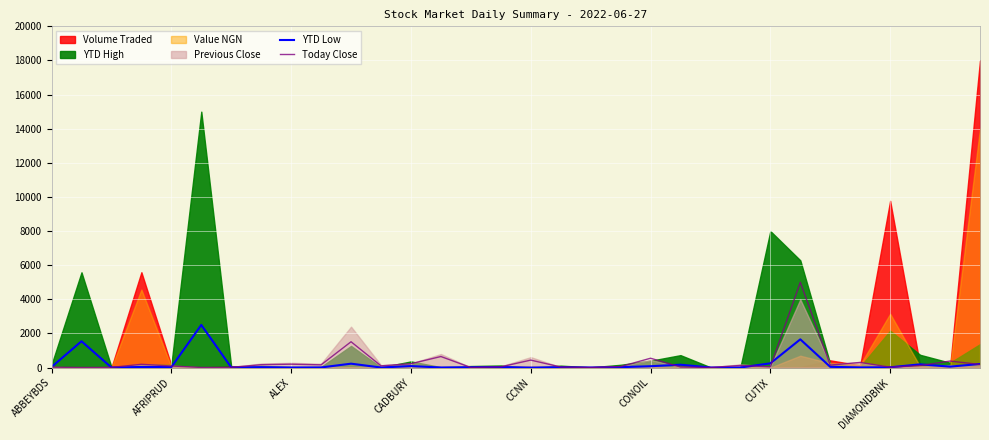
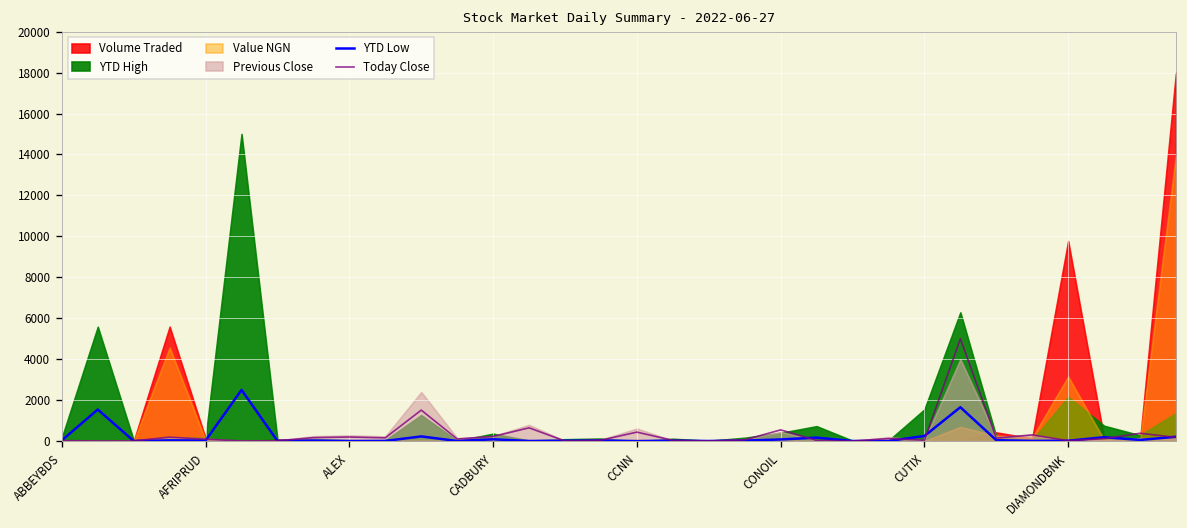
  {
    "YTD Low": {
      "CUTIX": 300
    },
    "Volume Traded": {
      "DIAMONDBNK": 9800
    },
    "Today Close": {
      "CCNN": 400
    },
    "YTD High": {
-     "CUTIX": 8000,
+     "CUTIX": 1500,
      "DIAMONDBNK": 2200
    },
    "Value NGN": {
      "DIAMONDBNK": 3200
    },
    "Previous Close": {
      "CCNN": 600
    }
  }
